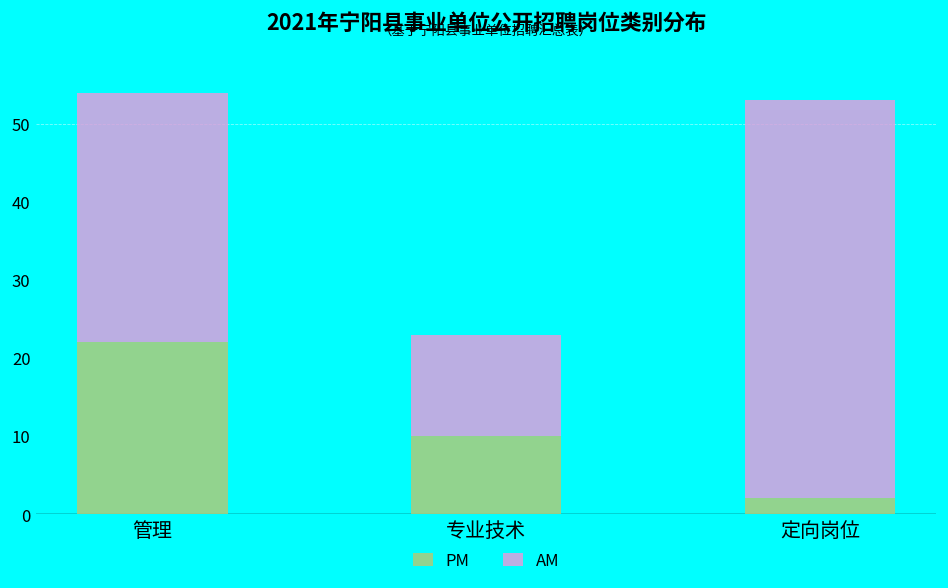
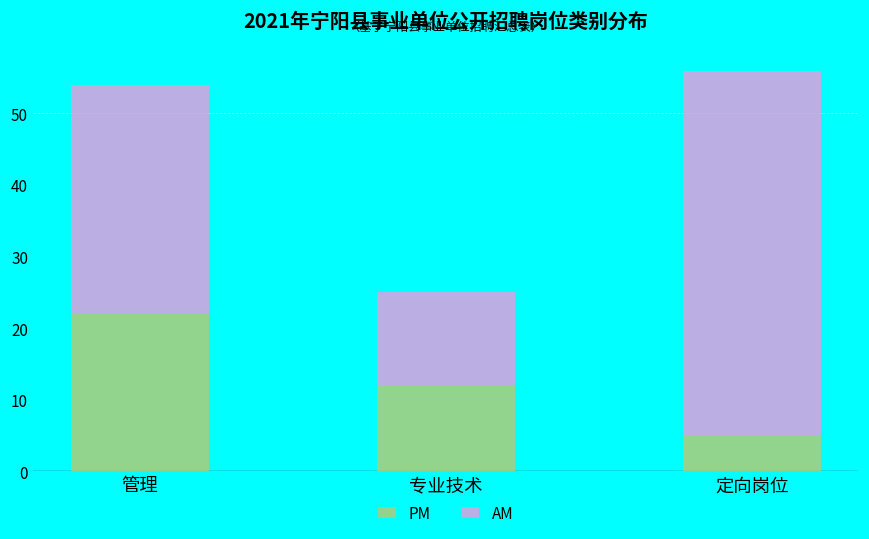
  {
    "PM": {
      "管理": 22,
-     "专业技术": 10,
-     "定向岗位": 2
+     "专业技术": 12,
+     "定向岗位": 5
    },
    "AM": {
      "管理": 32,
      "专业技术": 13,
      "定向岗位": 51
    }
  }
